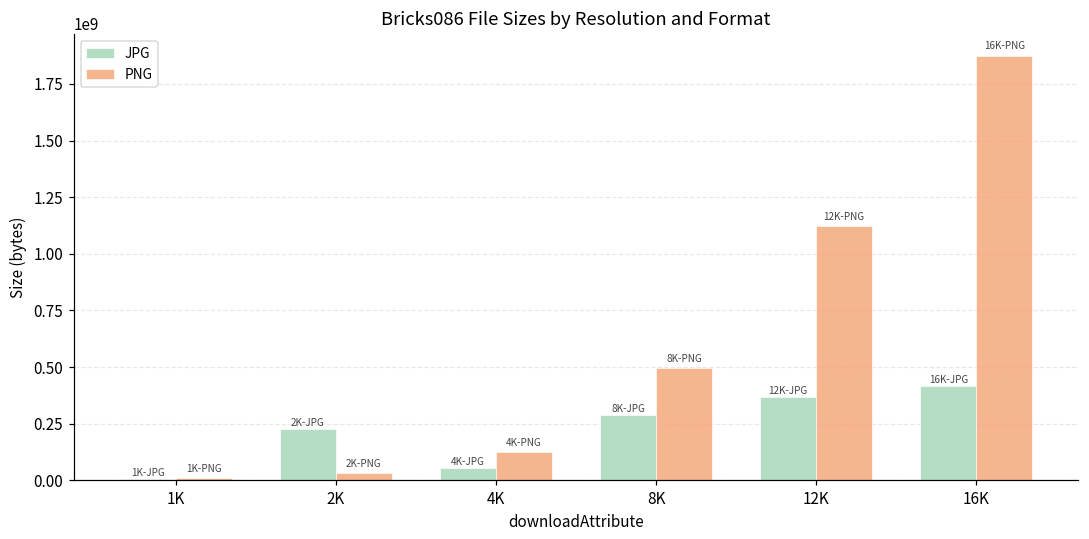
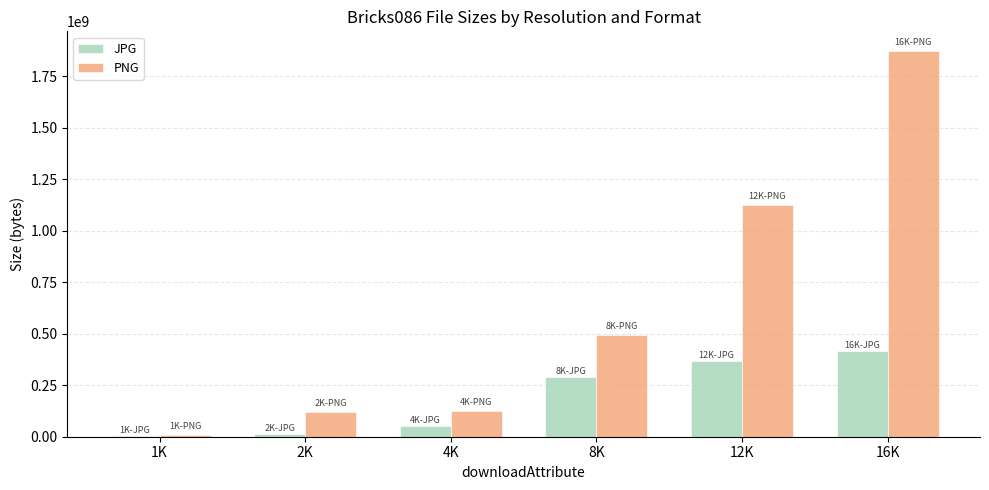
  {
    "JPG": {
-     "2K": 220000000
+     "2K": 10000000
    },
    "PNG": {
-     "2K": 30000000
+     "2K": 120000000
    }
  }
